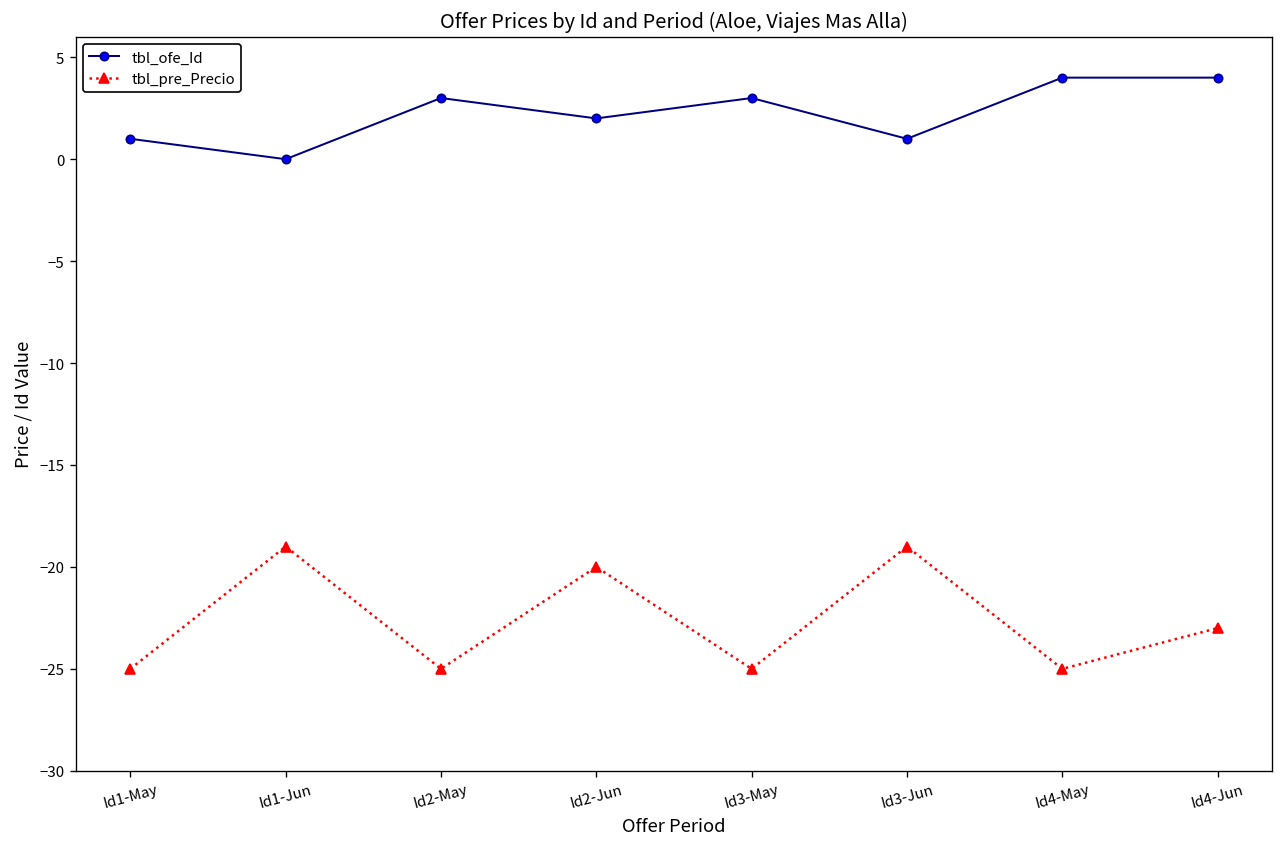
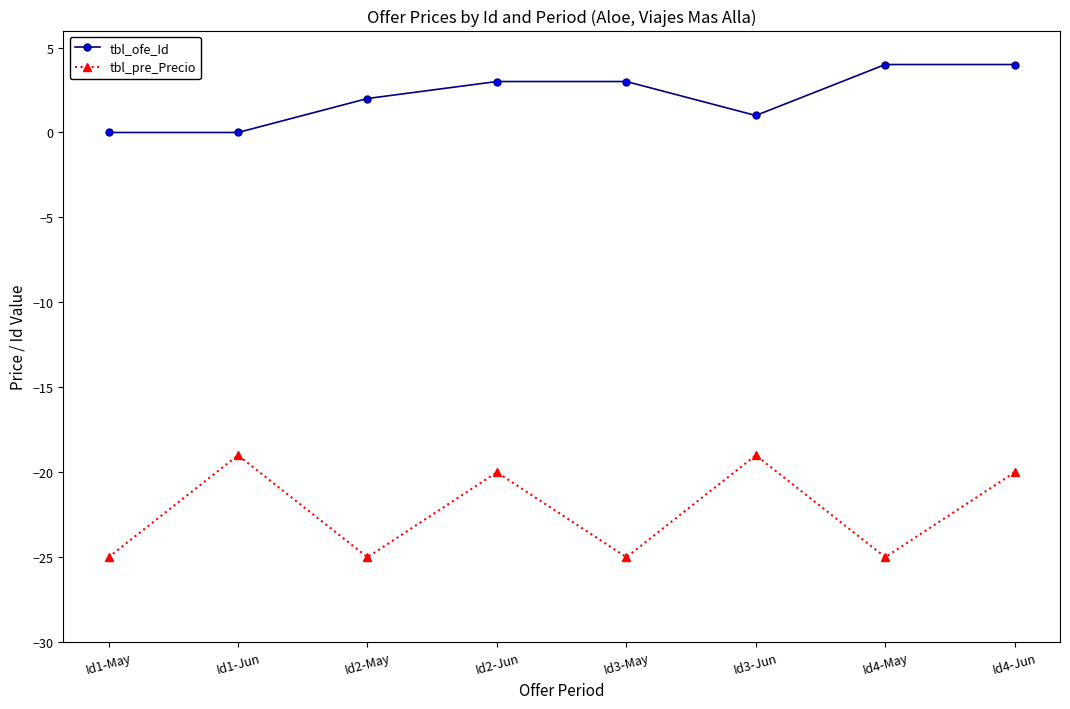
  {
    "tbl_ofe_Id": {
-     "Id1-May": 1,
+     "Id1-May": 0,
      "Id1-Jun": 0,
-     "Id2-May": 3,
-     "Id2-Jun": 2,
+     "Id2-May": 2,
+     "Id2-Jun": 3,
      "Id3-May": 3,
      "Id3-Jun": 1,
      "Id4-May": 4,
      "Id4-Jun": 4
    },
    "tbl_pre_Precio": {
      "Id1-May": -25,
      "Id1-Jun": -19,
      "Id2-May": -25,
      "Id2-Jun": -20,
      "Id3-May": -25,
      "Id3-Jun": -19,
      "Id4-May": -25,
-     "Id4-Jun": -23
+     "Id4-Jun": -20
    }
  }
